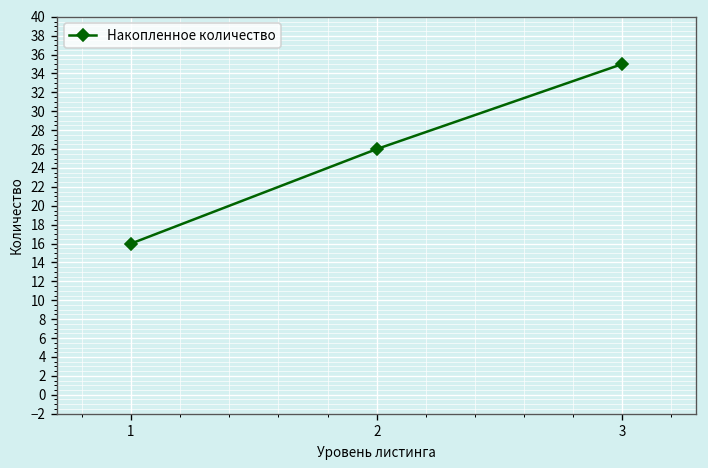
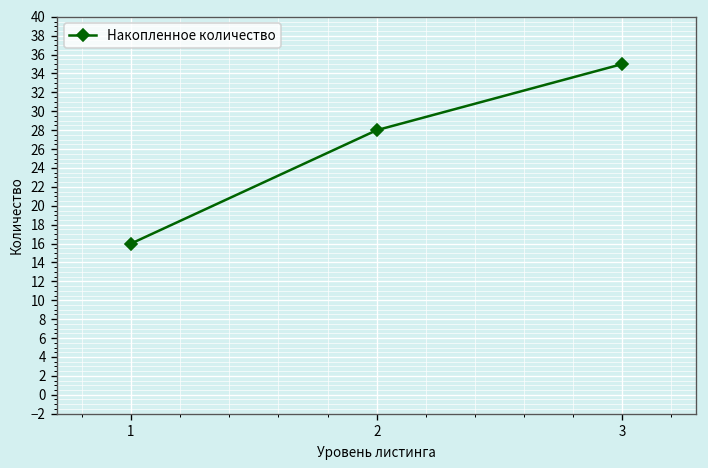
  {
    "1": 16,
-   "2": 26,
+   "2": 28,
    "3": 35
  }
